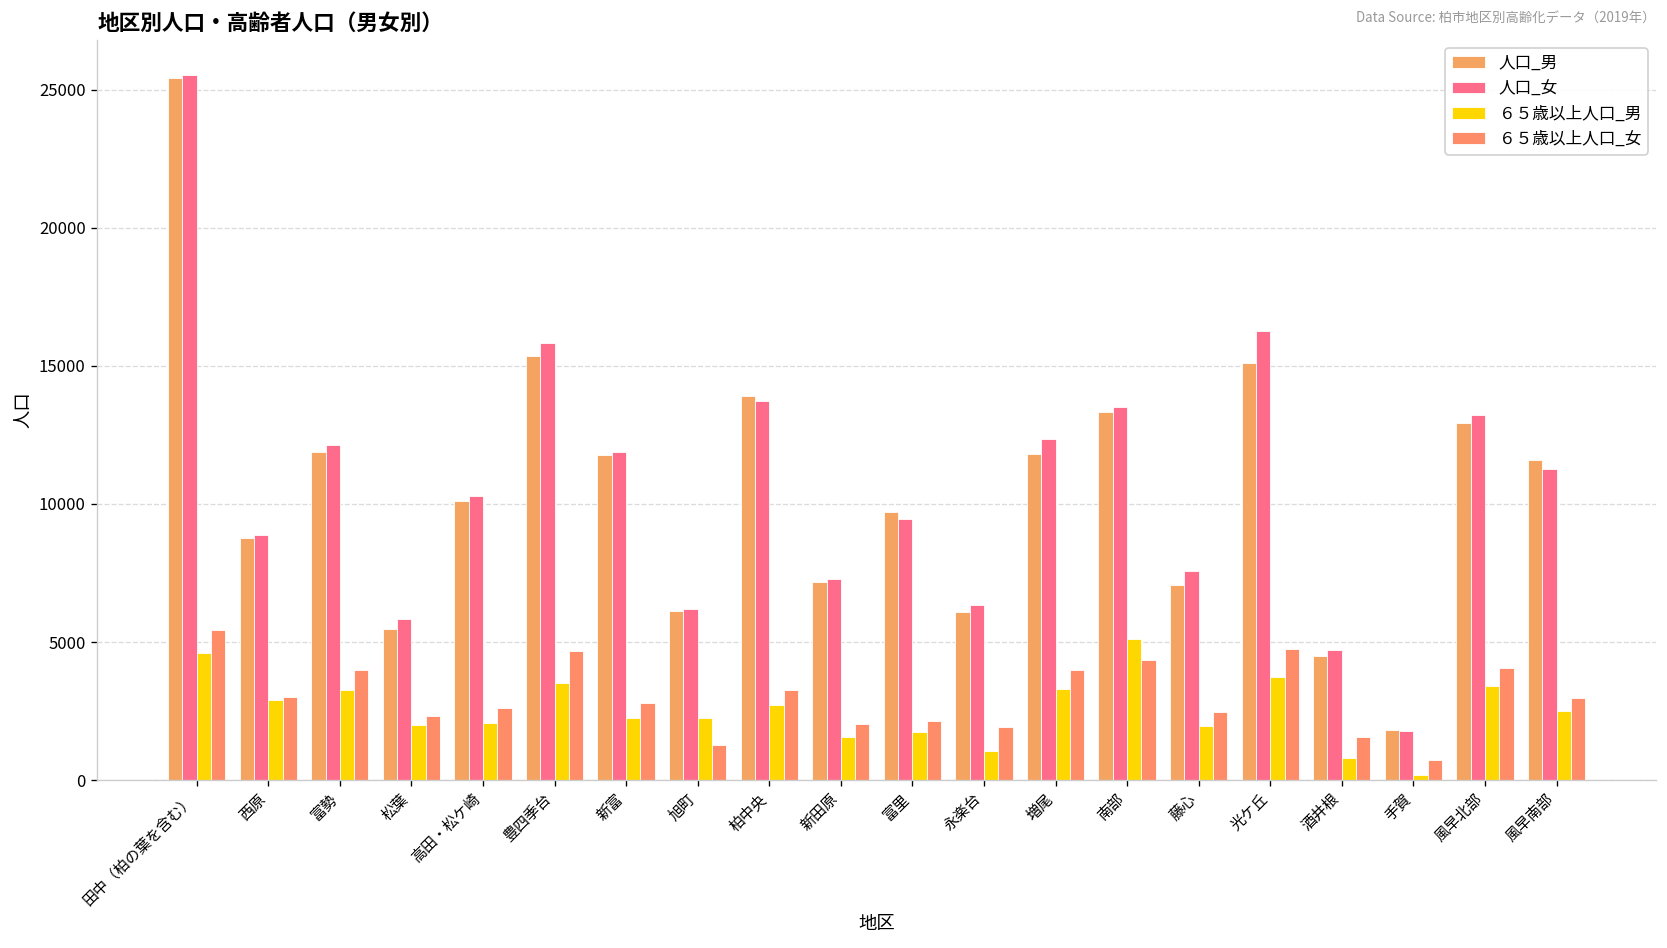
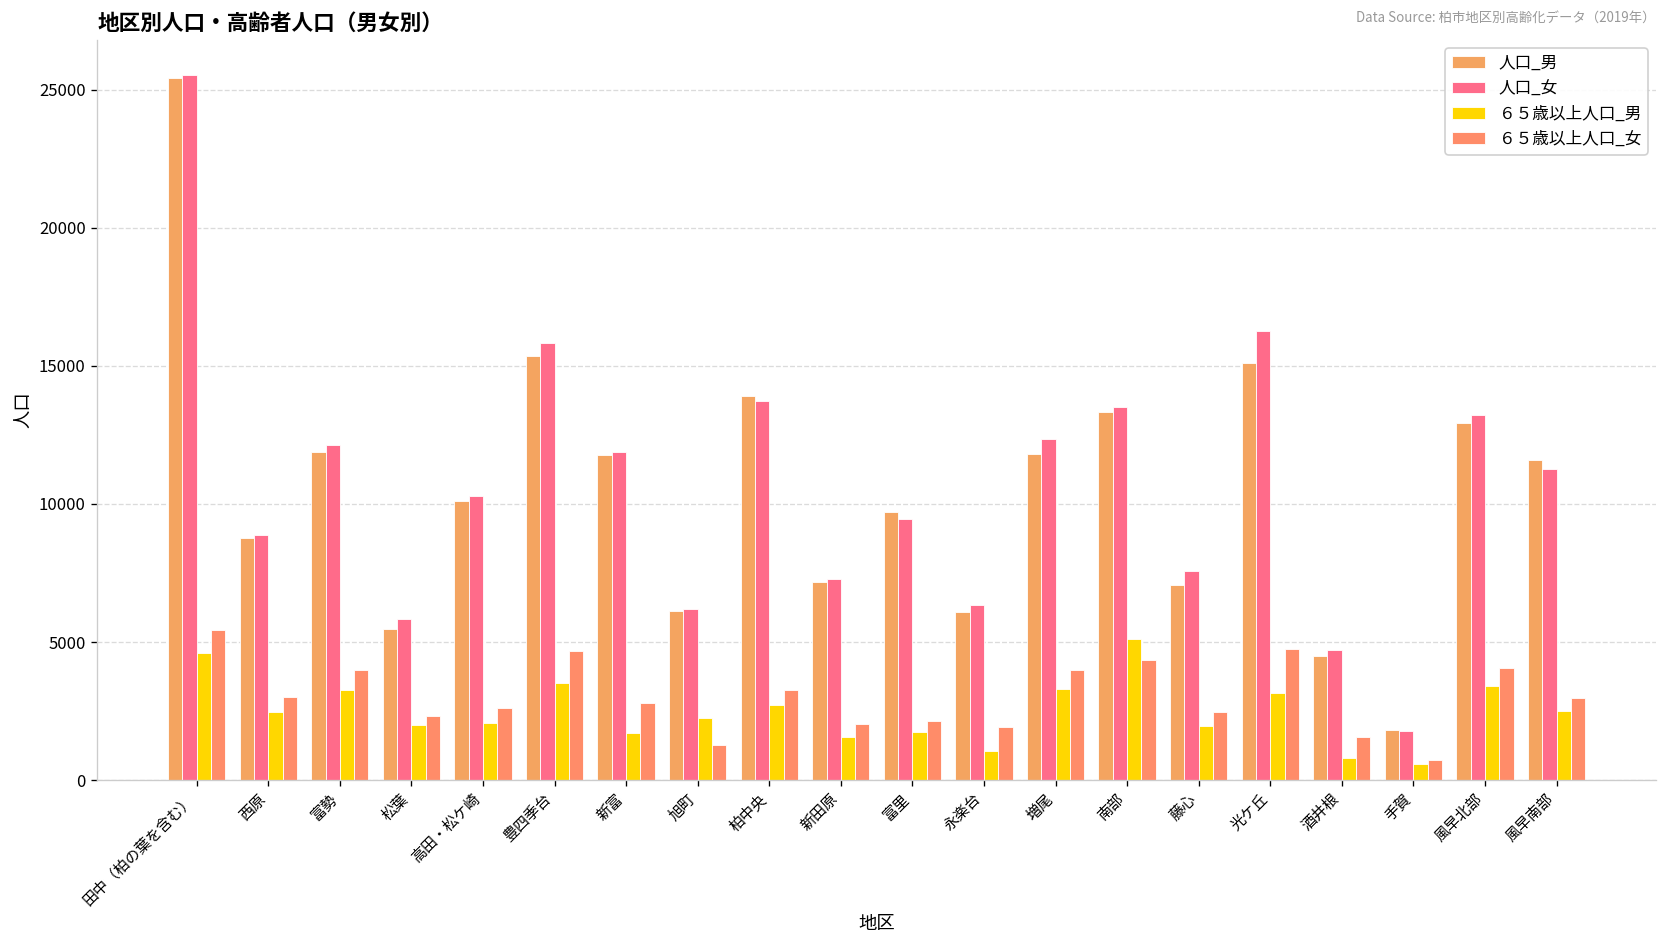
  {
    "６５歳以上人口_男": {
      "田中（柏の葉を含む）": 4600,
-     "西原": 2900,
+     "西原": 2500,
      "富勢": 3300,
      "松葉": 2000,
      "高田・松ケ崎": 2100,
      "豊四季台": 3500,
-     "新富": 2200,
+     "新富": 1700,
      "旭町": 2200,
      "柏中央": 2700,
      "新田原": 1600,
      "富里": 1700,
      "永楽台": 1100,
      "増尾": 3300,
      "南部": 5100,
      "藤心": 1900,
-     "光ケ丘": 3700,
+     "光ケ丘": 3100,
      "酒井根": 800,
-     "手賀": 200,
+     "手賀": 600,
      "風早北部": 3400,
      "風早南部": 2500
    }
  }
